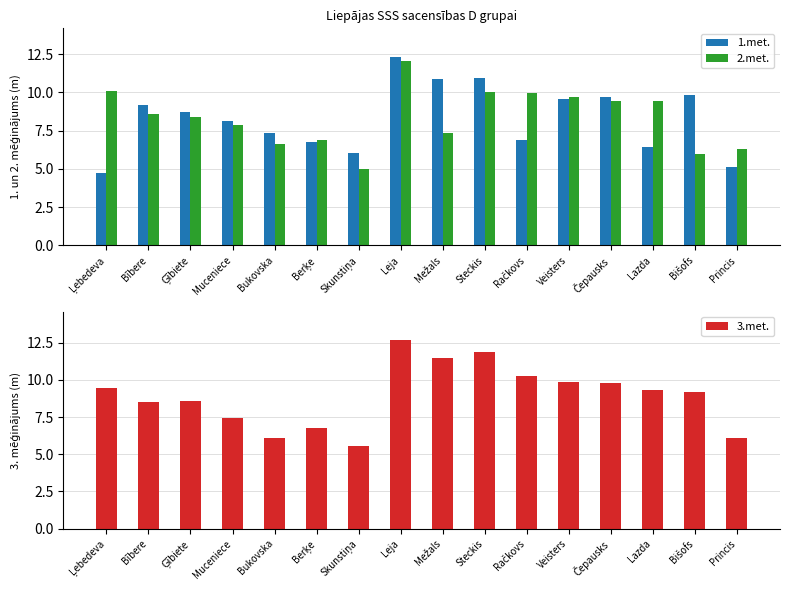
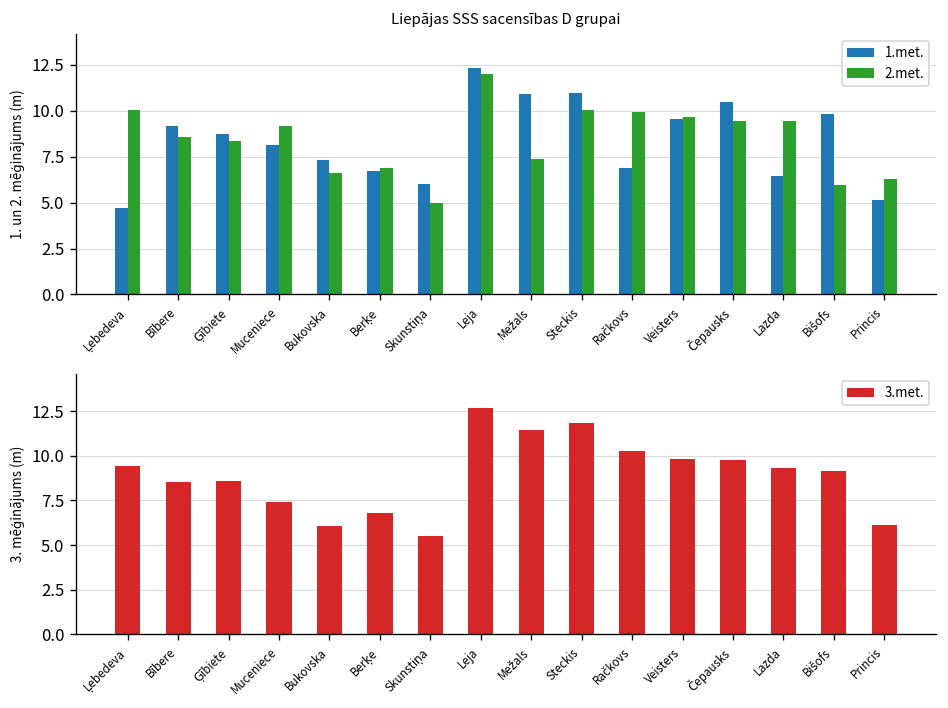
  {
    "Liepājas SSS sacensības D grupai": {
      "1.met.": {
        "Ļebedeva": 4.7,
        "Bībere": 9.2,
        "Ģībiete": 8.7,
        "Muceniece": 8.1,
        "Bukovska": 7.3,
        "Berķe": 6.7,
        "Skunstiņa": 6.0,
        "Leja": 12.3,
        "Mežals": 10.9,
        "Steckis": 11.0,
        "Račkovs": 6.9,
        "Veisters": 9.6,
-       "Čepausks": 9.7,
+       "Čepausks": 10.5,
        "Lazda": 6.4,
        "Bišofs": 9.8,
        "Princis": 5.1
      },
      "2.met.": {
        "Ļebedeva": 10.1,
        "Bībere": 8.6,
        "Ģībiete": 8.4,
-       "Muceniece": 7.8,
+       "Muceniece": 9.2,
        "Bukovska": 6.6,
        "Berķe": 6.9,
        "Skunstiņa": 5.0,
        "Leja": 12.0,
        "Mežals": 7.4,
        "Steckis": 10.1,
        "Račkovs": 9.9,
        "Veisters": 9.7,
        "Čepausks": 9.5,
        "Lazda": 9.4,
        "Bišofs": 6.0,
        "Princis": 6.3
      }
    }
  }
